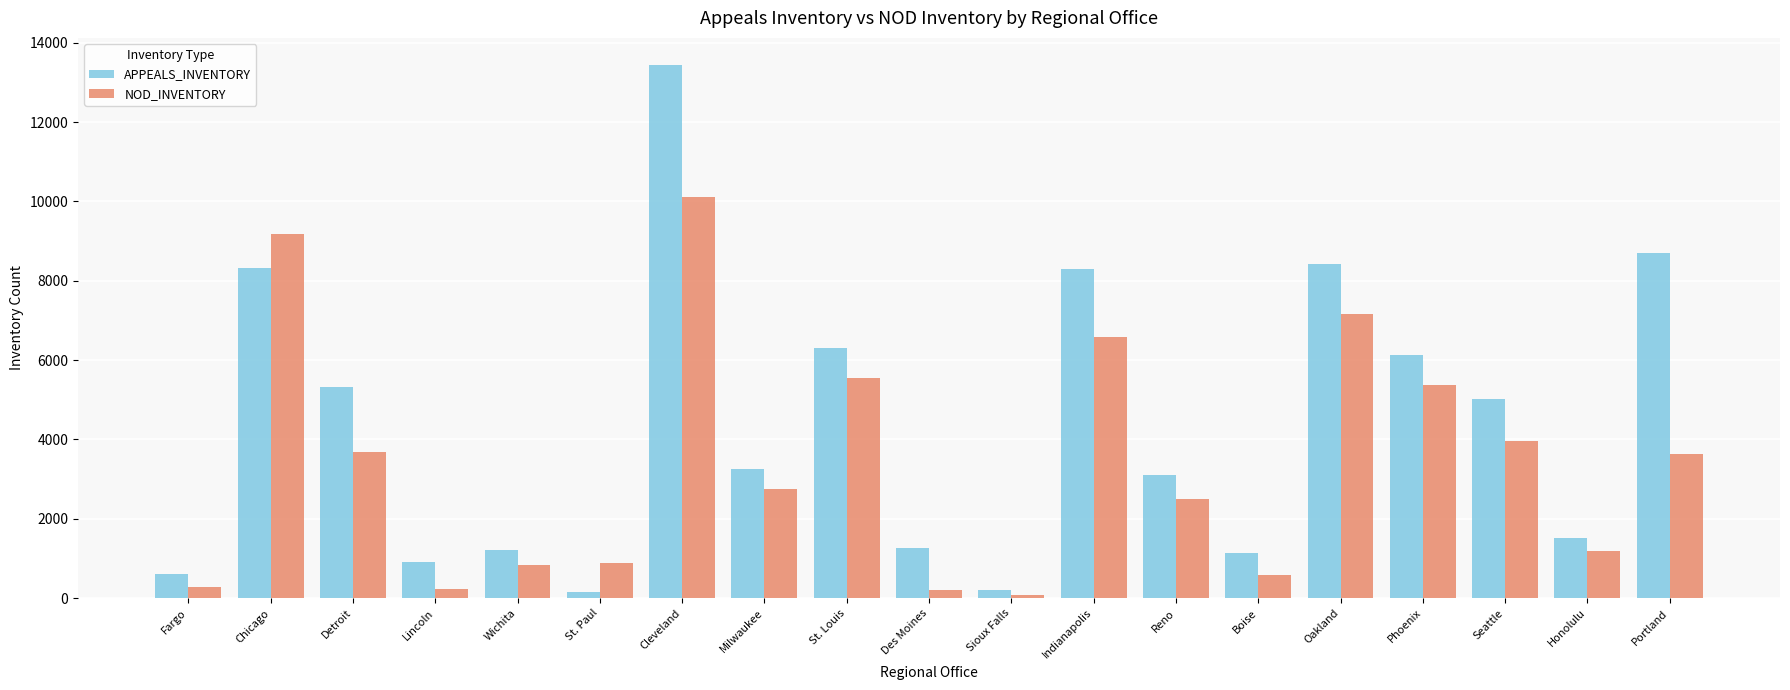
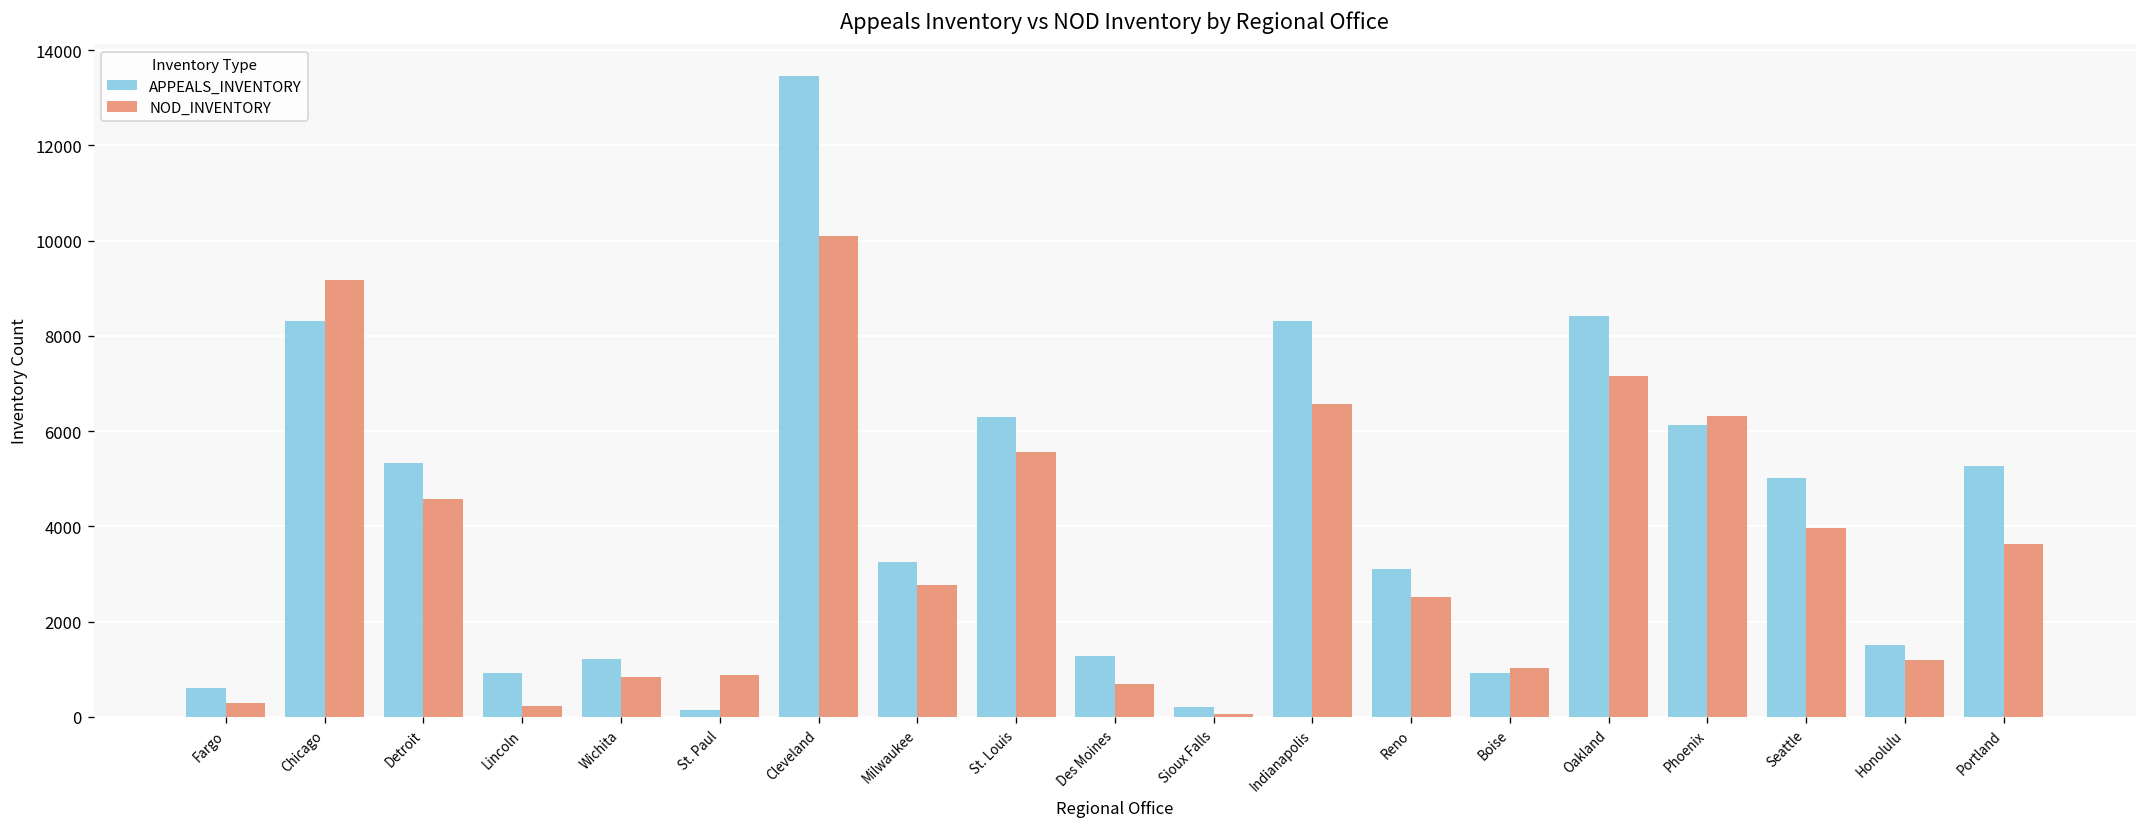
  {
    "APPEALS_INVENTORY": {
      "Fargo": 600,
      "Chicago": 8300,
      "Detroit": 5300,
      "Lincoln": 900,
      "Wichita": 1200,
      "St. Paul": 100,
      "Cleveland": 13400,
      "Milwaukee": 3300,
      "St. Louis": 6300,
      "Des Moines": 1300,
      "Sioux Falls": 200,
      "Indianapolis": 8300,
      "Reno": 3100,
-     "Boise": 1100,
+     "Boise": 900,
      "Oakland": 8400,
      "Phoenix": 6100,
      "Seattle": 5000,
      "Honolulu": 1500,
-     "Portland": 8700
+     "Portland": 5300
    },
    "NOD_INVENTORY": {
      "Fargo": 300,
      "Chicago": 9200,
-     "Detroit": 3700,
+     "Detroit": 4600,
      "Lincoln": 200,
      "Wichita": 800,
      "St. Paul": 900,
      "Cleveland": 10100,
      "Milwaukee": 2800,
      "St. Louis": 5600,
-     "Des Moines": 200,
+     "Des Moines": 700,
      "Sioux Falls": 100,
      "Indianapolis": 6600,
      "Reno": 2500,
-     "Boise": 600,
+     "Boise": 1000,
      "Oakland": 7200,
-     "Phoenix": 5400,
+     "Phoenix": 6300,
      "Seattle": 4000,
      "Honolulu": 1200,
      "Portland": 3600
    }
  }
